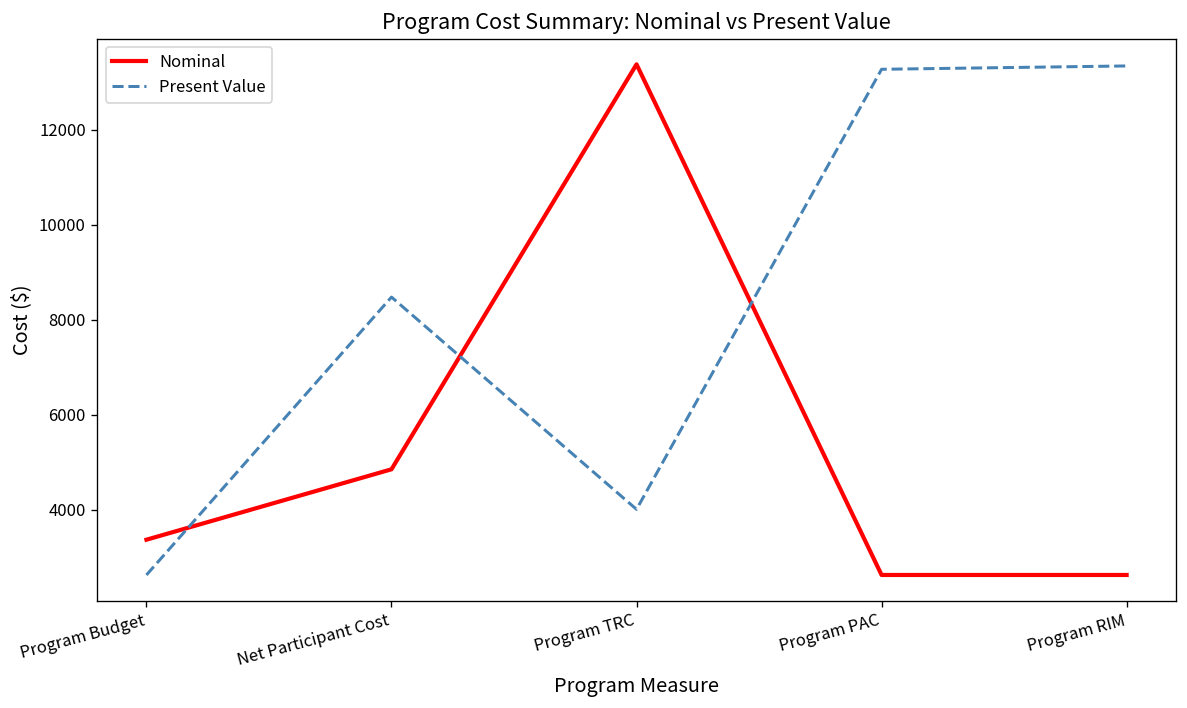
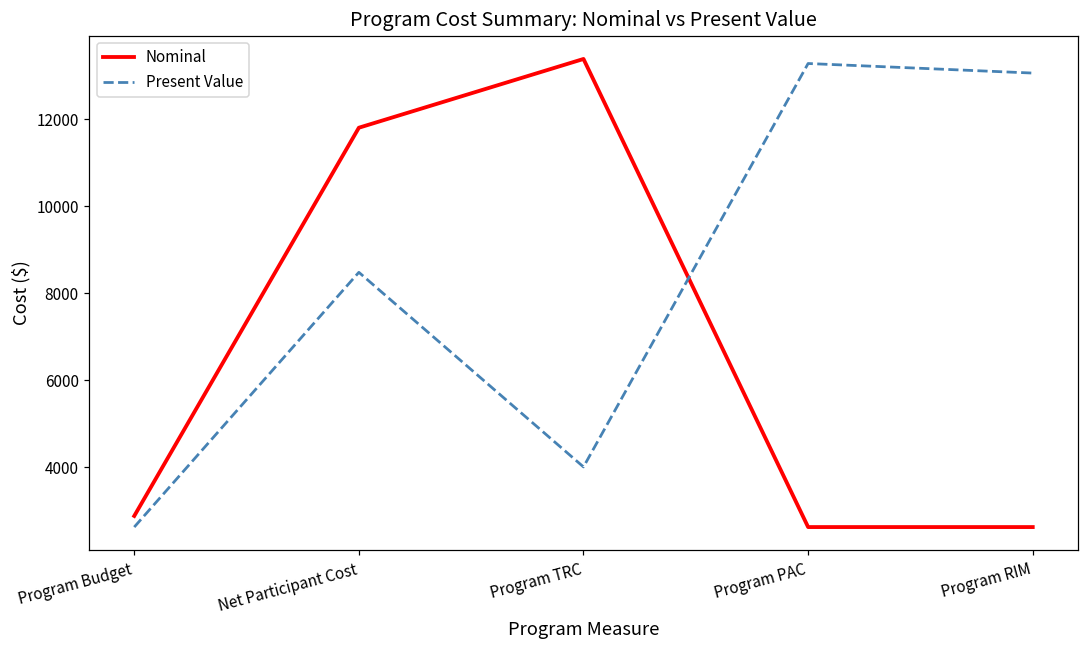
  {
    "Nominal": {
-     "Program Budget": 3400,
-     "Net Participant Cost": 4900,
+     "Program Budget": 2900,
+     "Net Participant Cost": 11800,
      "Program TRC": 13400,
      "Program PAC": 2600,
      "Program RIM": 2600
    },
    "Present Value": {
      "Program Budget": 2600,
      "Net Participant Cost": 8500,
      "Program TRC": 4000,
      "Program PAC": 13300,
-     "Program RIM": 13300
+     "Program RIM": 13100
    }
  }
